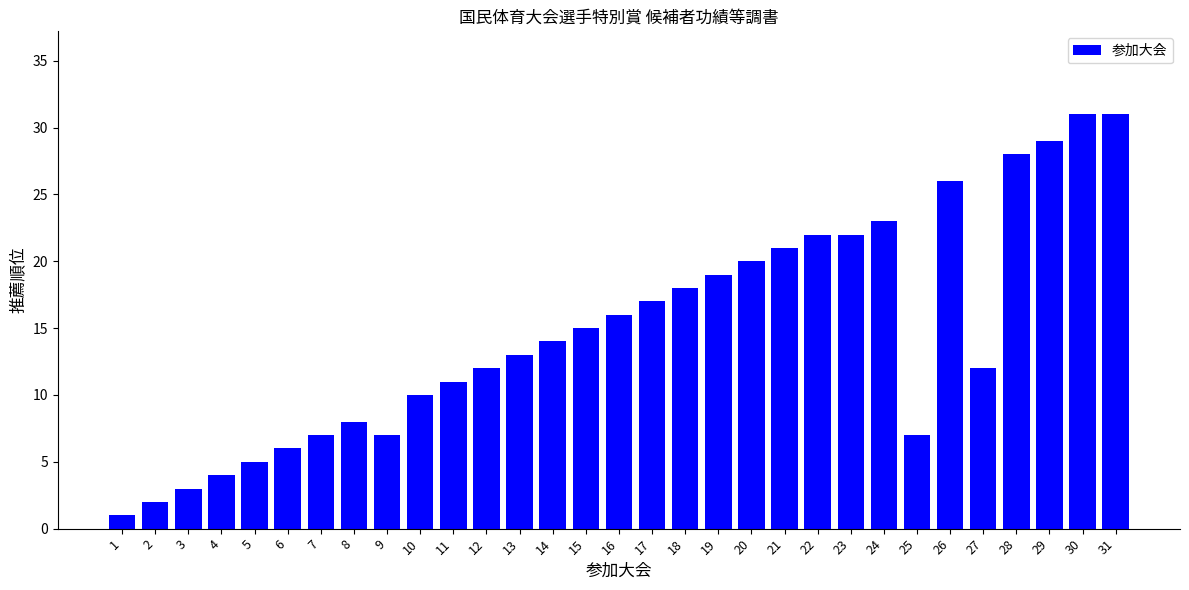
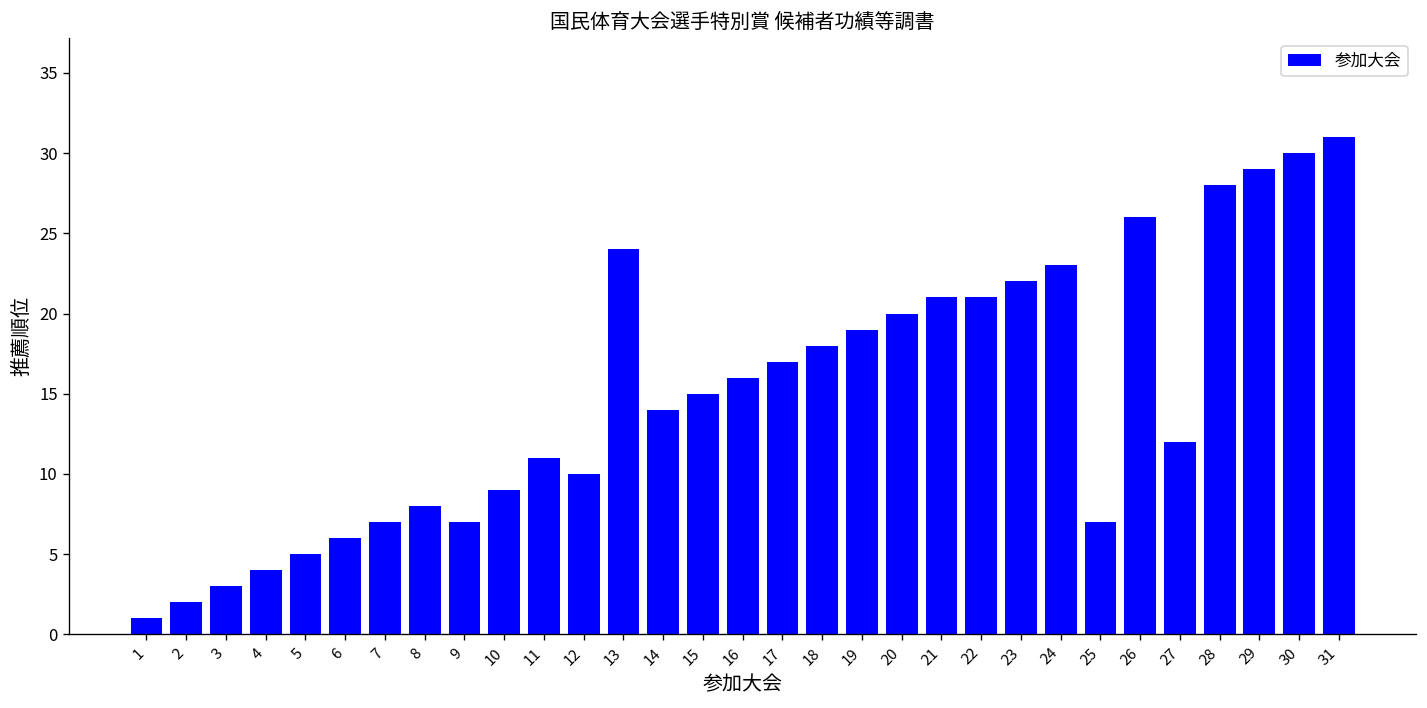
  {
    "1": 1,
    "2": 2,
    "3": 3,
    "4": 4,
    "5": 5,
    "6": 6,
    "7": 7,
    "8": 8,
    "9": 7,
-   "10": 10,
+   "10": 9,
    "11": 11,
-   "12": 12,
-   "13": 13,
+   "12": 10,
+   "13": 24,
    "14": 14,
    "15": 15,
    "16": 16,
    "17": 17,
    "18": 18,
    "19": 19,
    "20": 20,
    "21": 21,
-   "22": 22,
+   "22": 21,
    "23": 22,
    "24": 23,
    "25": 7,
    "26": 26,
    "27": 12,
    "28": 28,
    "29": 29,
-   "30": 31,
+   "30": 30,
    "31": 31
  }
